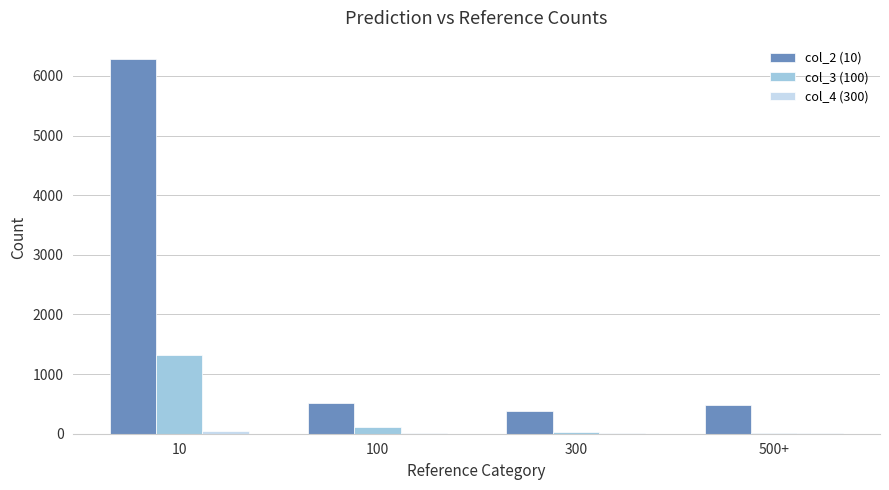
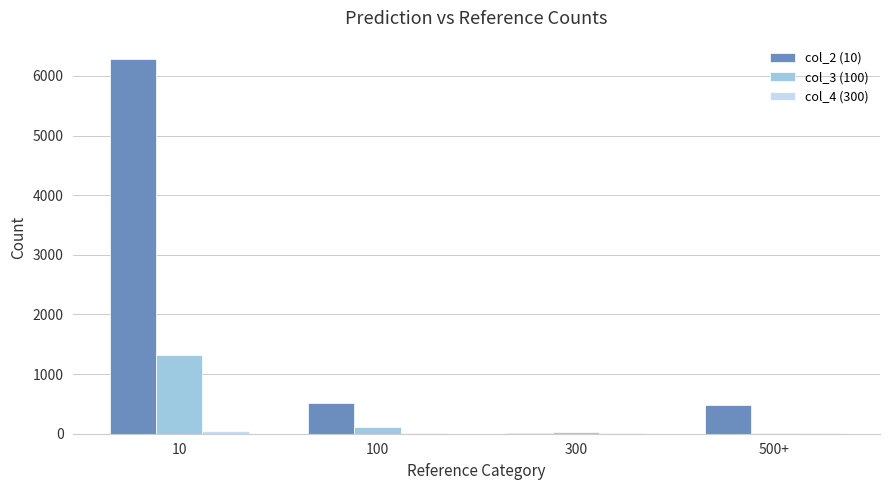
  {
    "col_2 (10)": {
      "10": 6300,
      "100": 500,
-     "300": 400,
+     "300": 0,
      "500+": 500
    }
  }
